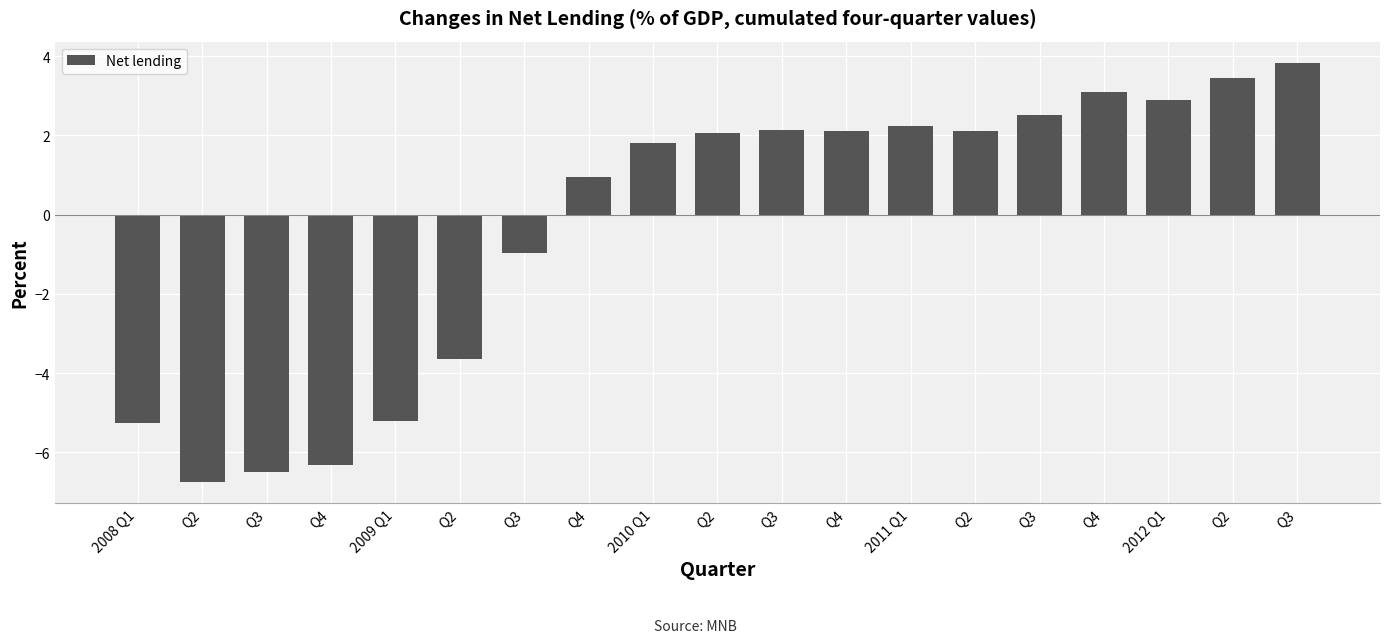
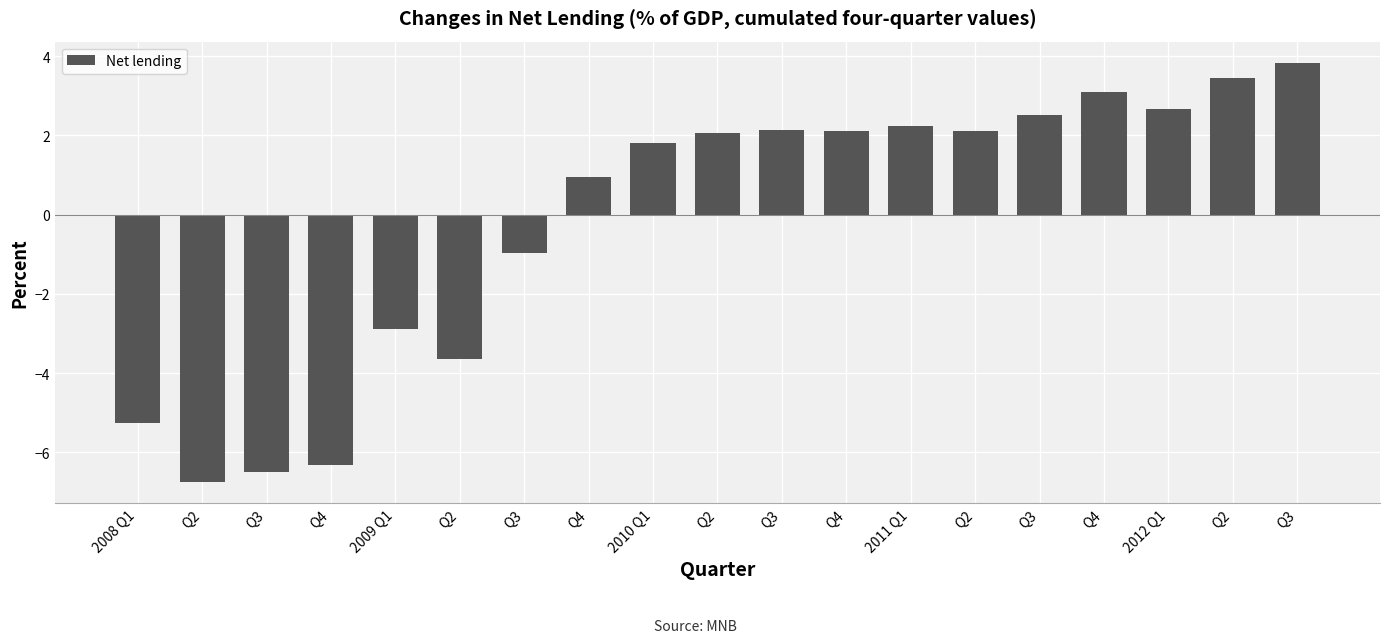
  {
    "2008 Q1": -5.3,
-   "2009 Q1": -5.2,
+   "2009 Q1": -2.9,
    "2010 Q1": 1.8,
    "2011 Q1": 2.2,
-   "2012 Q1": 2.9
+   "2012 Q1": 2.7
  }
